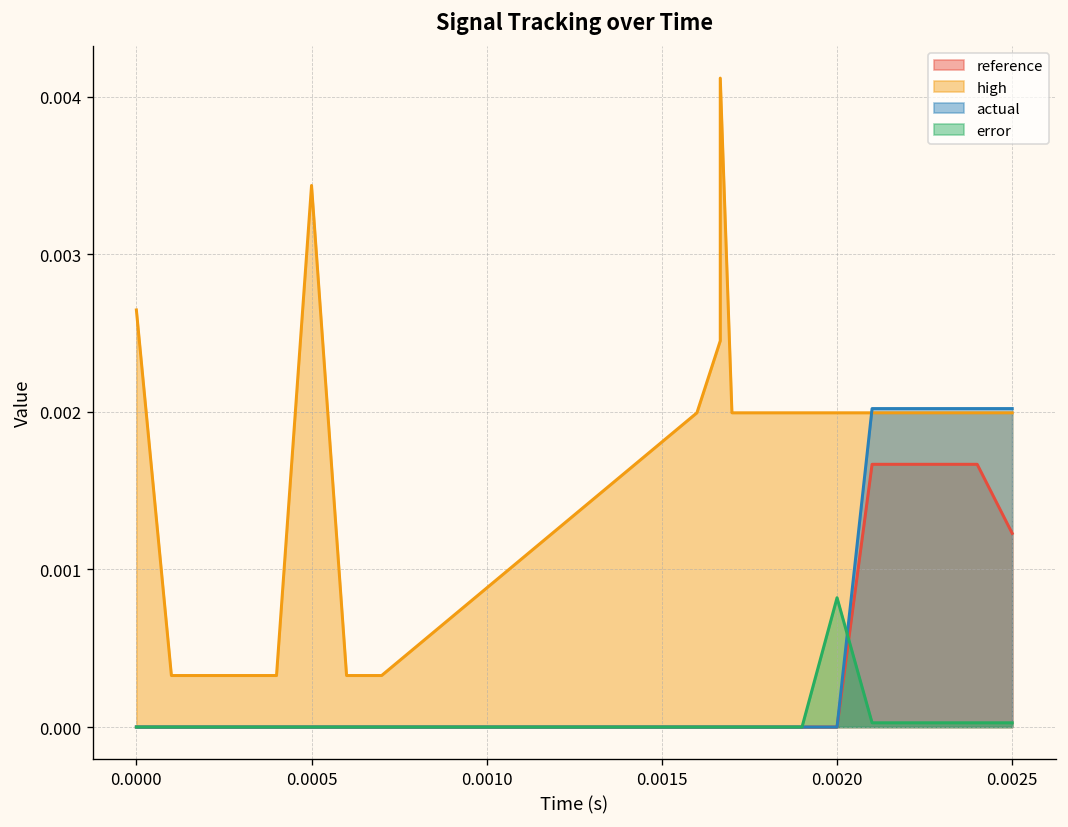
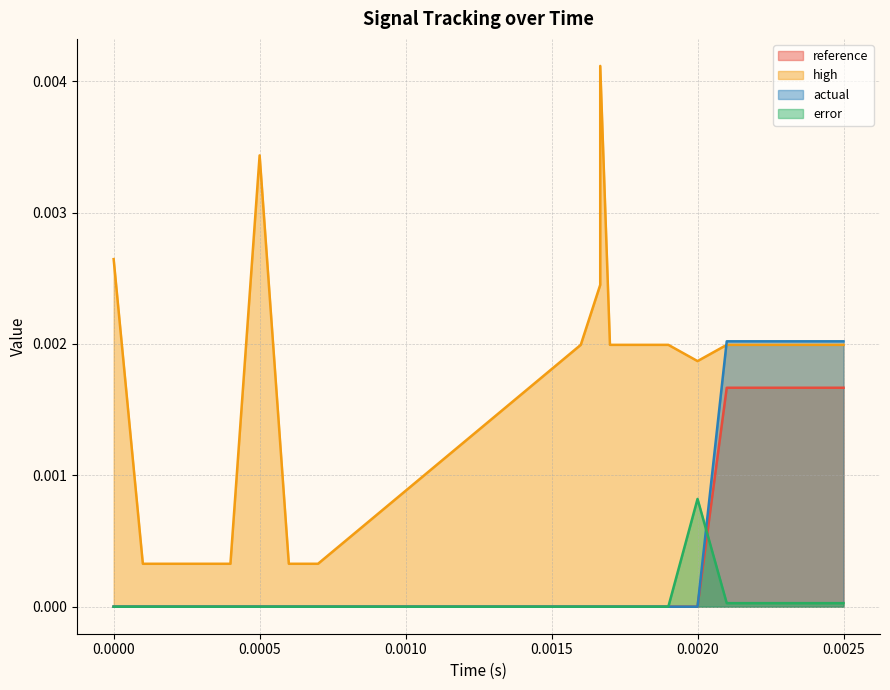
  {
    "reference": {
-     "0.0025": 0.00123
+     "0.0025": 0.00167
    },
    "high": {
      "0.0000": 0.00265,
      "0.0005": 0.00344,
-     "0.0020": 0.00199,
+     "0.0020": 0.00187,
      "0.0025": 0.00199
    },
    "actual": {
      "0.0025": 0.00202
    },
    "error": {
      "0.0020": 0.00082,
      "0.0025": 0.00003
    }
  }
